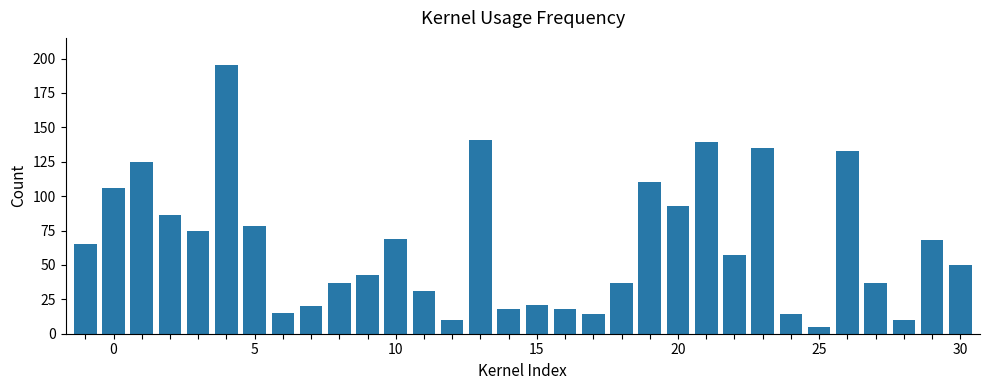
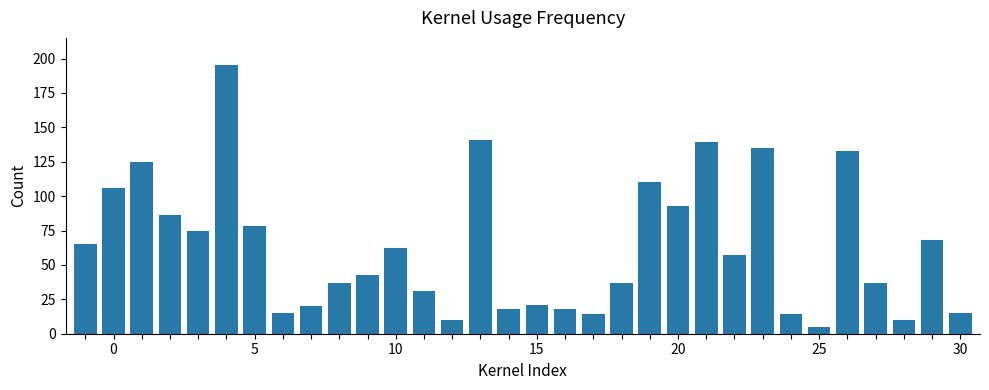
  {
    "0": 106,
    "5": 78,
-   "10": 69,
+   "10": 62,
    "15": 21,
    "20": 93,
    "25": 5,
-   "30": 50
+   "30": 15
  }
